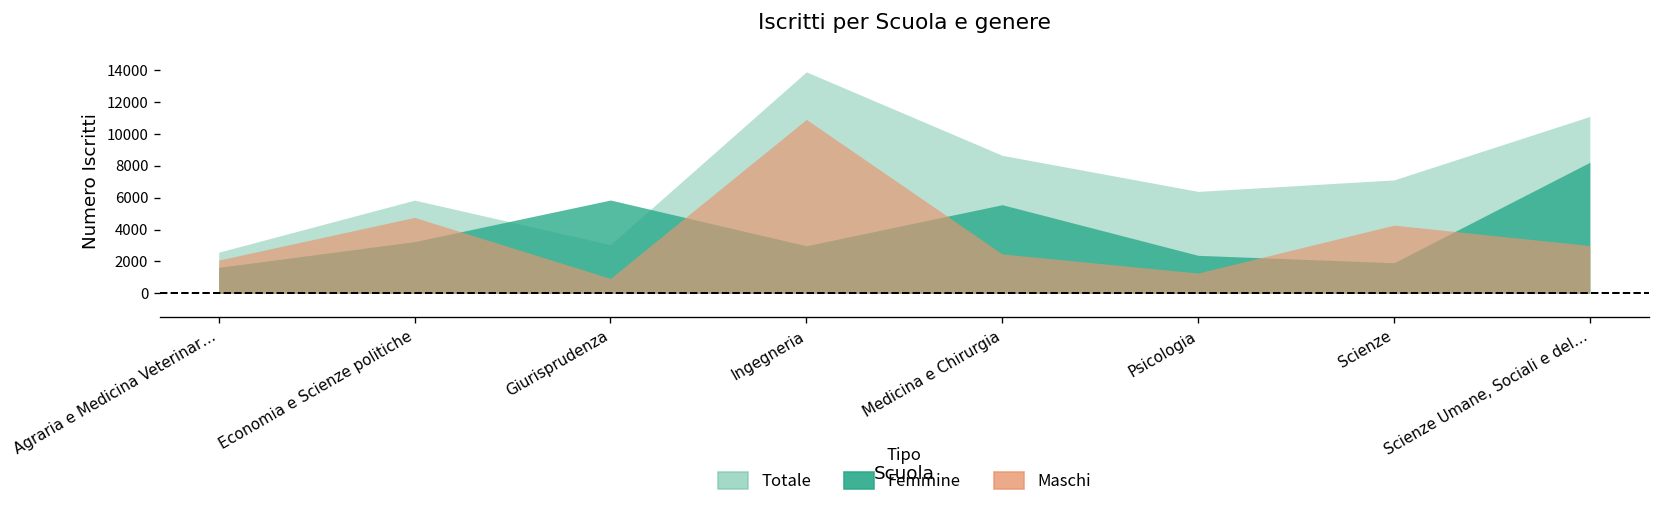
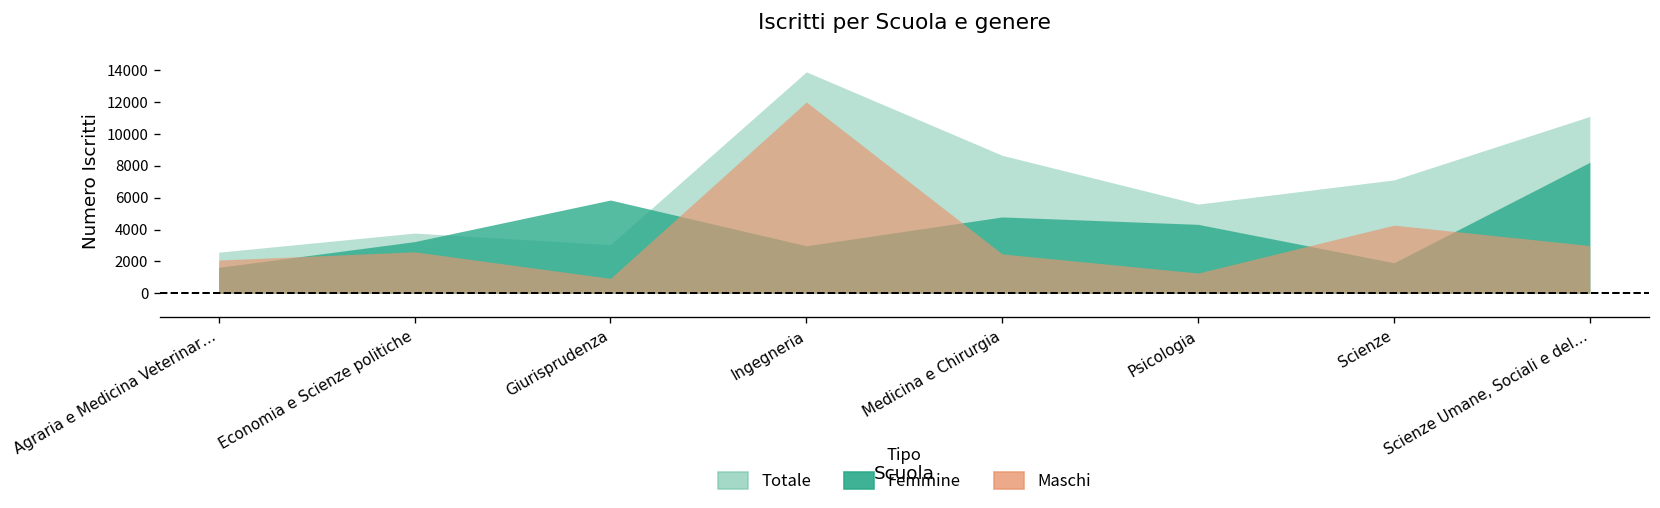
  {
    "Totale": {
      "Agraria e Medicina Veterinar…": 2600,
-     "Economia e Scienze politiche": 5800,
+     "Economia e Scienze politiche": 3800,
      "Giurisprudenza": 3000,
      "Ingegneria": 13900,
      "Medicina e Chirurgia": 8700,
-     "Psicologia": 6400,
+     "Psicologia": 5600,
      "Scienze": 7100,
      "Scienze Umane, Sociali e del…": 11100
    },
    "Femmine": {
      "Agraria e Medicina Veterinar…": 1600,
      "Economia e Scienze politiche": 3200,
      "Giurisprudenza": 5900,
      "Ingegneria": 3000,
-     "Medicina e Chirurgia": 5600,
-     "Psicologia": 2400,
+     "Medicina e Chirurgia": 4800,
+     "Psicologia": 4300,
      "Scienze": 1900,
      "Scienze Umane, Sociali e del…": 8200
    },
    "Maschi": {
      "Agraria e Medicina Veterinar…": 2100,
-     "Economia e Scienze politiche": 4800,
+     "Economia e Scienze politiche": 2600,
      "Giurisprudenza": 900,
-     "Ingegneria": 10900,
+     "Ingegneria": 12000,
      "Medicina e Chirurgia": 2500,
      "Psicologia": 1300,
      "Scienze": 4300,
      "Scienze Umane, Sociali e del…": 3000
    }
  }
